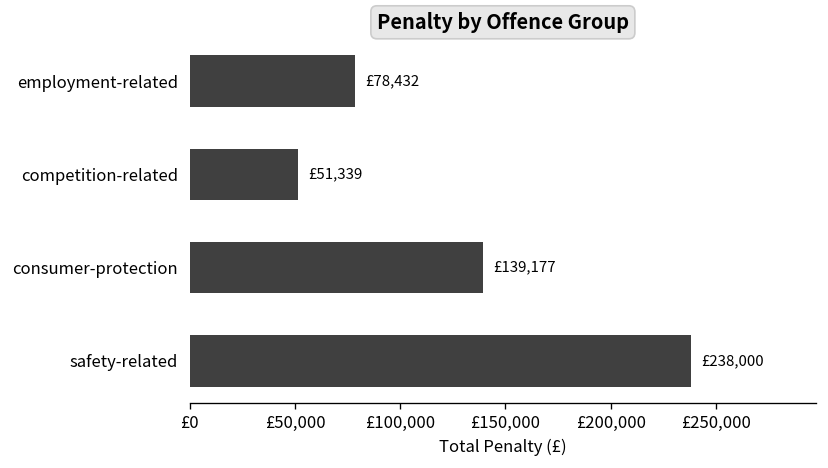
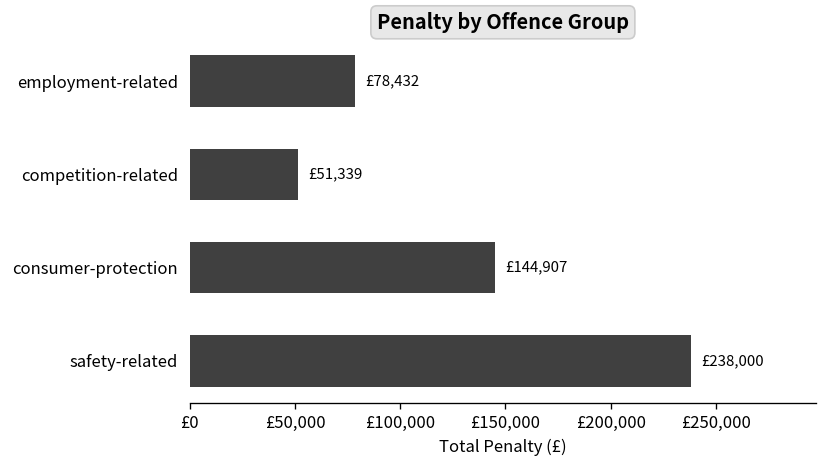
  {
    "employment-related": "£78,432",
    "competition-related": "£51,339",
-   "consumer-protection": "£139,177",
+   "consumer-protection": "£144,907",
    "safety-related": "£238,000"
  }
